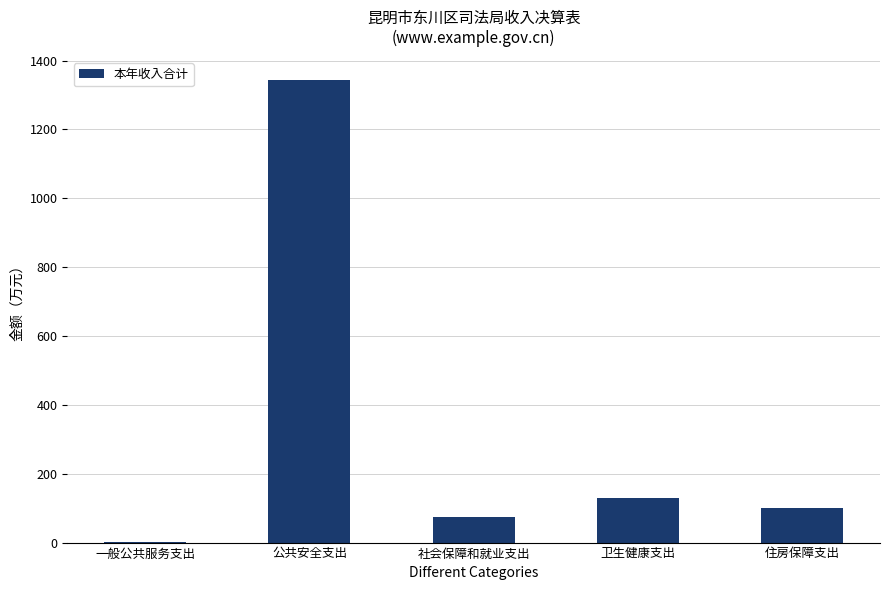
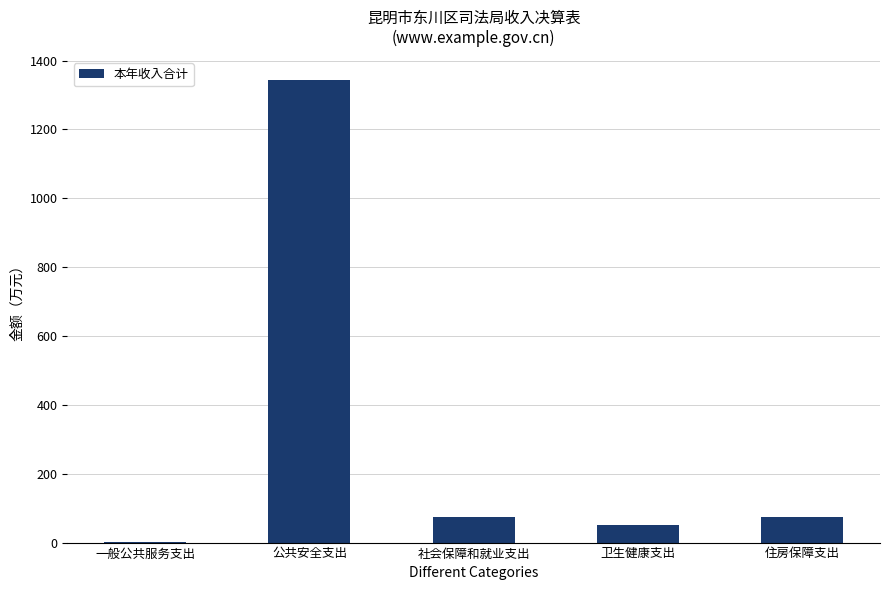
  {
    "公共安全支出": 1340,
    "社会保障和就业支出": 80,
-   "卫生健康支出": 130,
-   "住房保障支出": 100
+   "卫生健康支出": 50,
+   "住房保障支出": 80
  }
